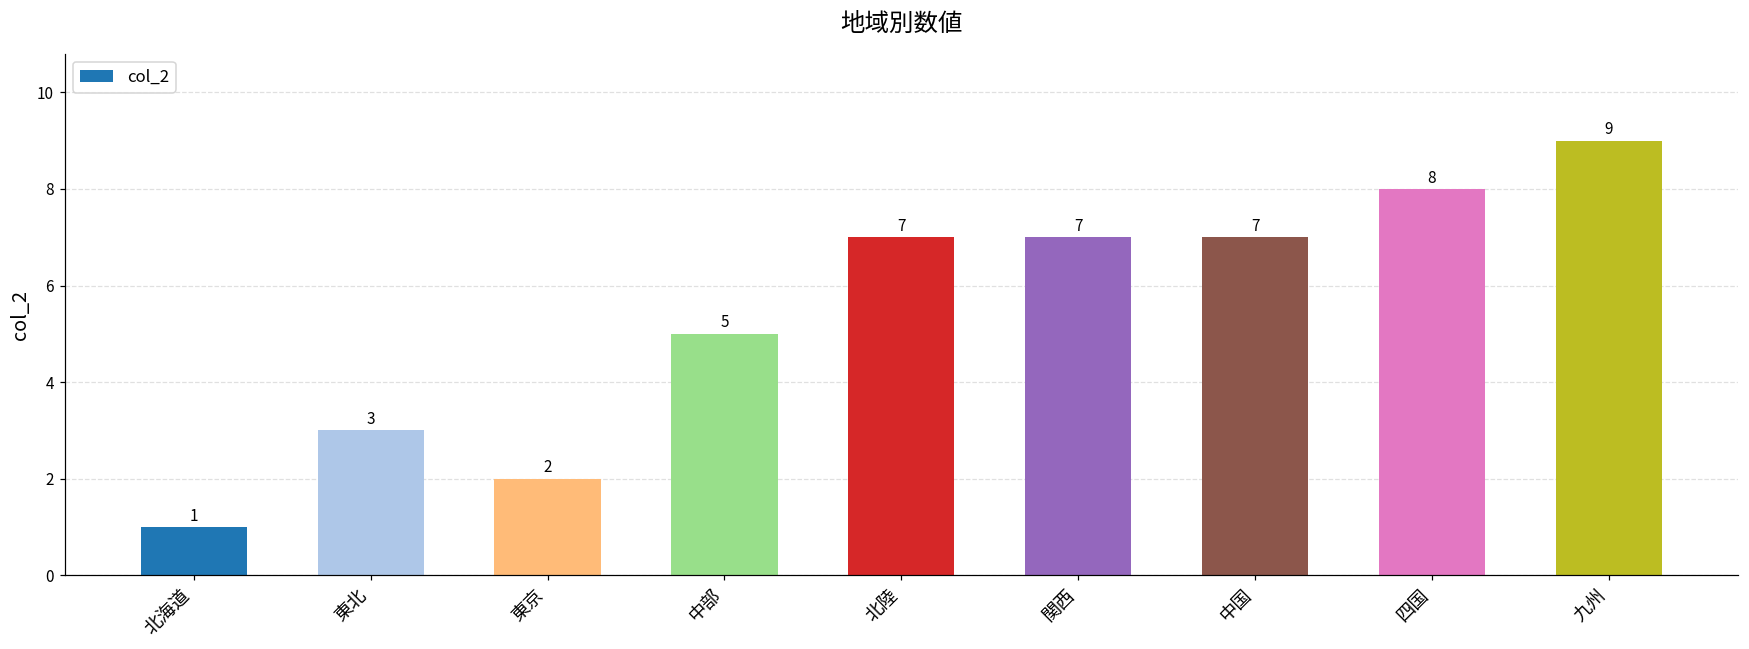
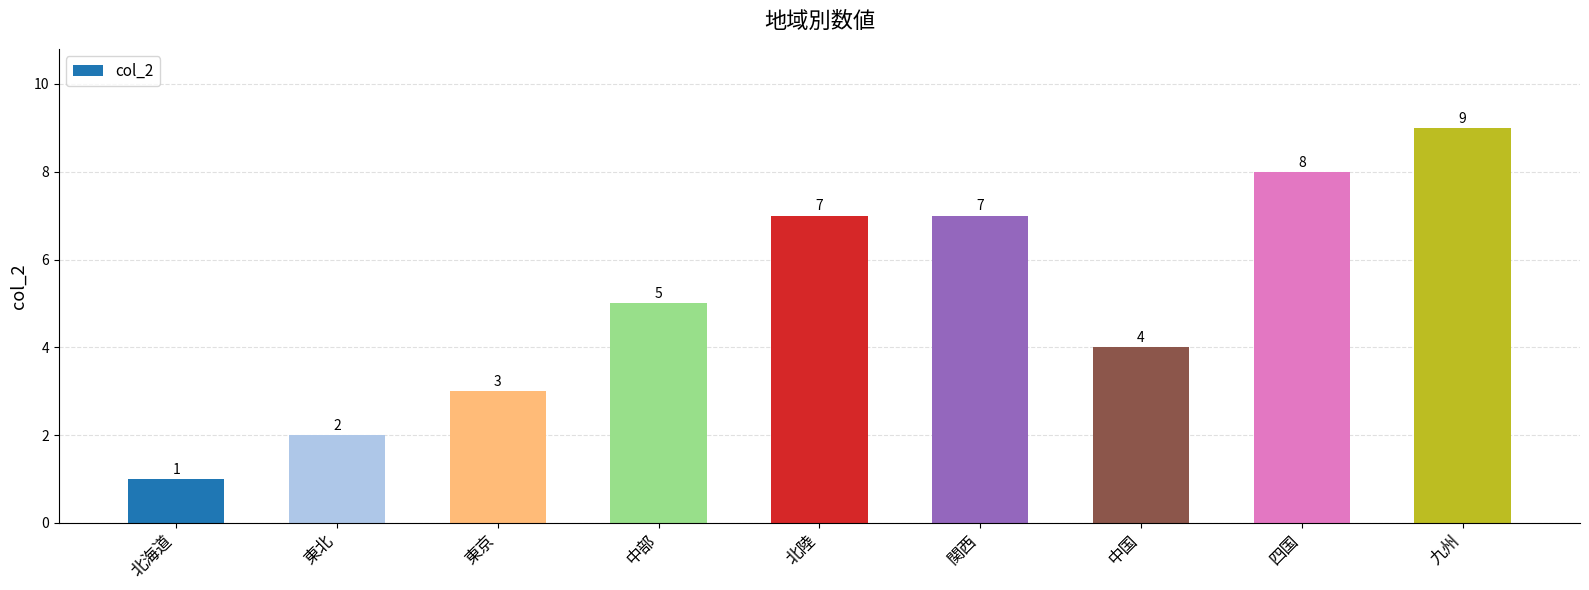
  {
    "北海道": 1,
-   "東北": 3,
-   "東京": 2,
+   "東北": 2,
+   "東京": 3,
    "中部": 5,
    "北陸": 7,
    "関西": 7,
-   "中国": 7,
+   "中国": 4,
    "四国": 8,
    "九州": 9
  }
